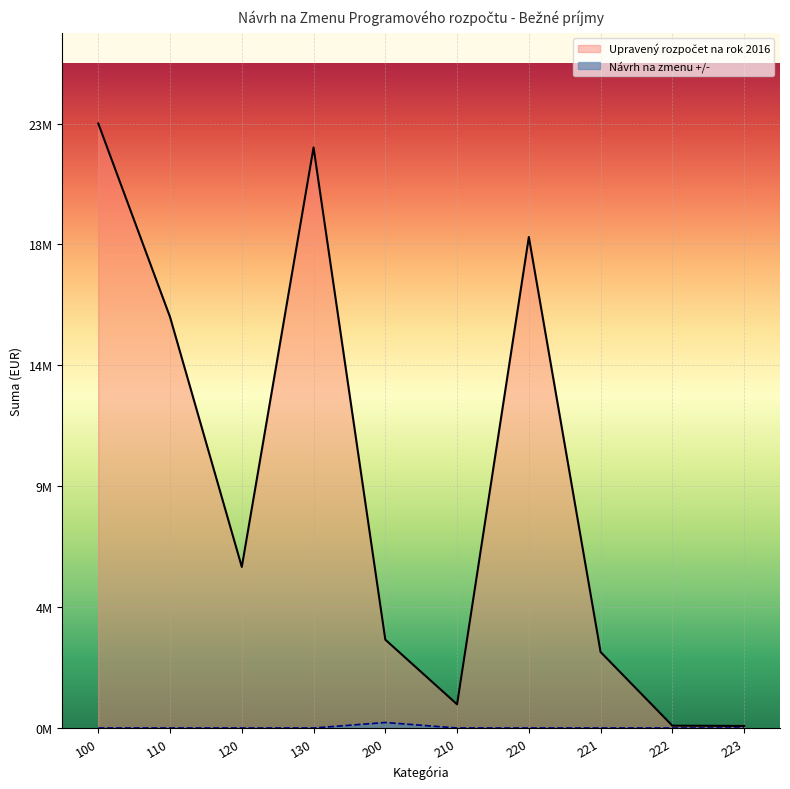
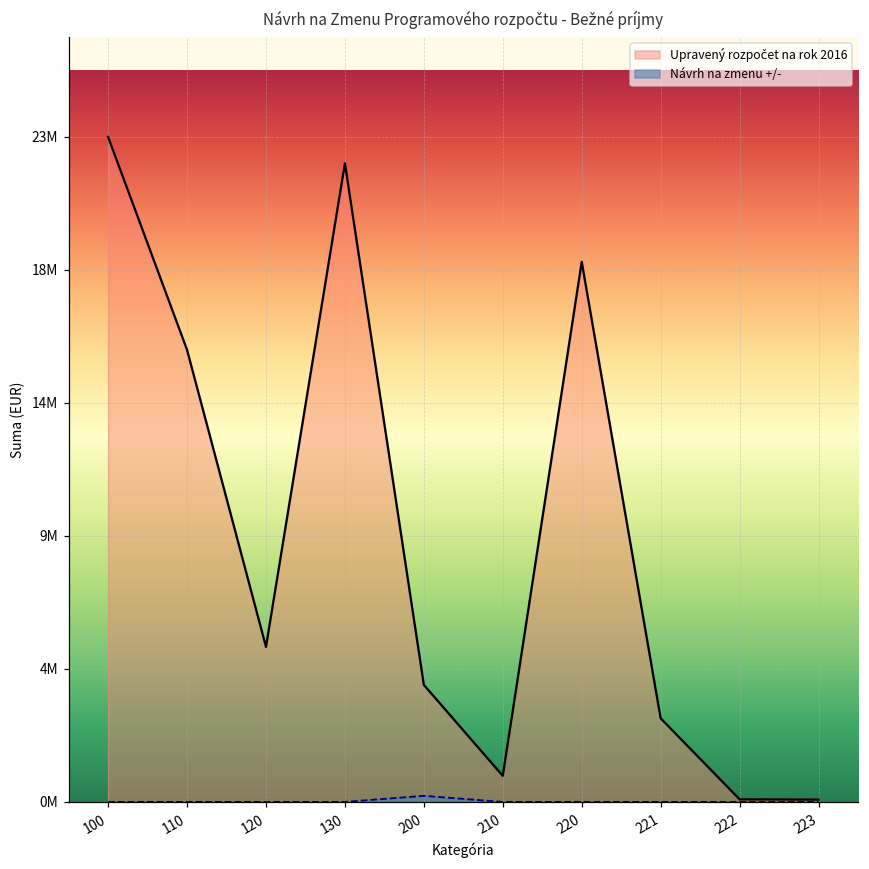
  {
    "Upravený rozpočet na rok 2016": {
      "100": 23400000,
      "110": 15900000,
-     "120": 6200000,
+     "120": 5500000,
      "130": 22400000,
-     "200": 3400000,
+     "200": 4100000,
      "210": 900000,
      "220": 19000000,
      "221": 2900000
    },
    "Návrh na zmenu +/-": {
      "100": 0,
      "110": 0,
      "120": 0,
      "130": 0,
      "200": 200000,
      "210": 0,
      "220": 0,
      "221": 0
    }
  }
